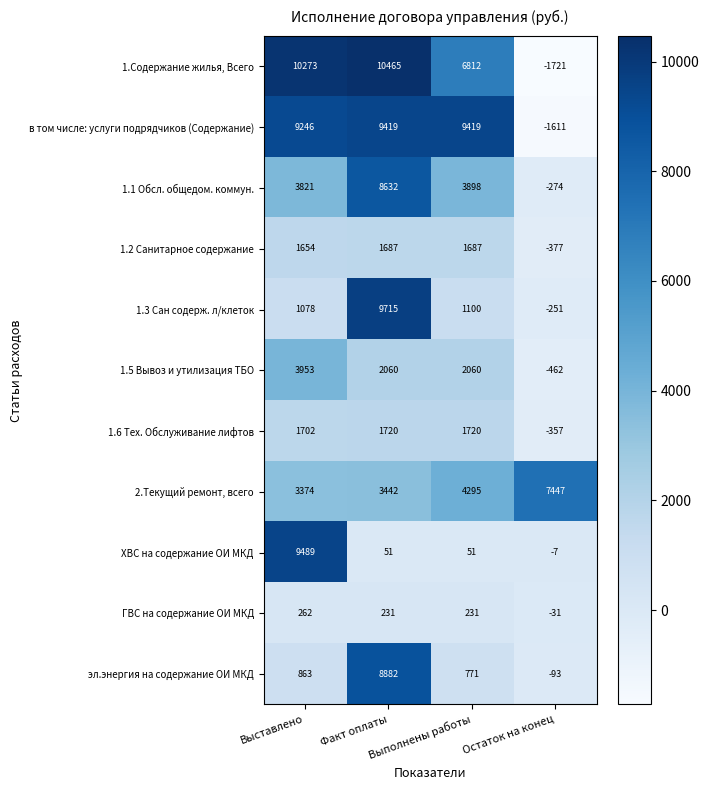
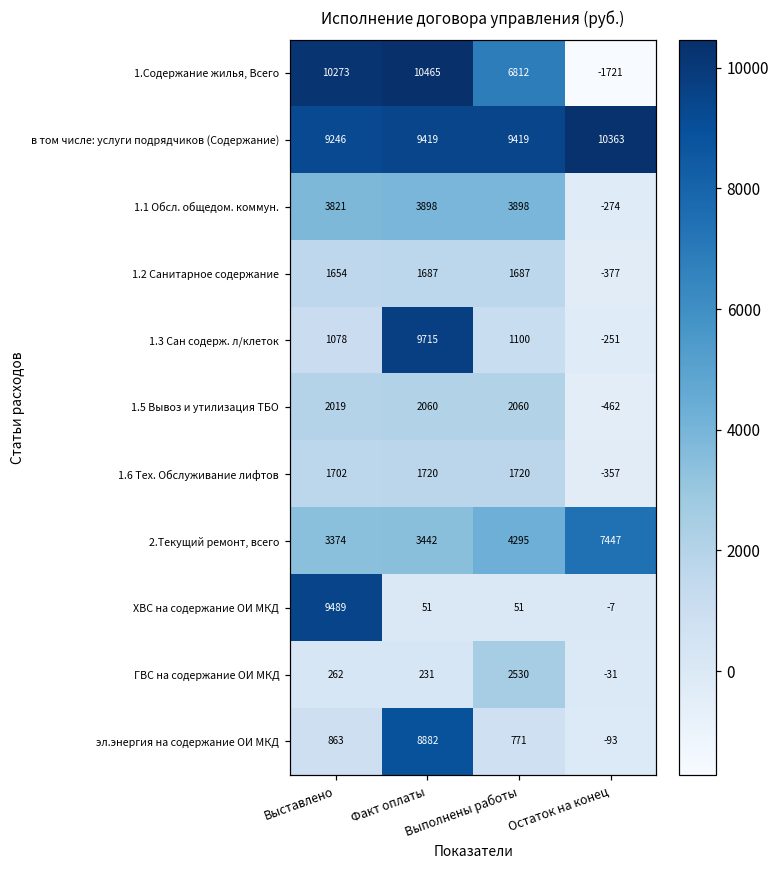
  {
    "1.Содержание жилья, Всего": {
      "Выставлено": 10273,
      "Факт оплаты": 10465,
      "Выполнены работы": 6812,
      "Остаток на конец": -1721
    },
    "в том числе: услуги подрядчиков (Содержание)": {
      "Выставлено": 9246,
      "Факт оплаты": 9419,
      "Выполнены работы": 9419,
-     "Остаток на конец": -1611
+     "Остаток на конец": 10363
    },
    "1.1 Обсл. общедом. коммун.": {
      "Выставлено": 3821,
-     "Факт оплаты": 8632,
+     "Факт оплаты": 3898,
      "Выполнены работы": 3898,
      "Остаток на конец": -274
    },
    "1.2 Санитарное содержание": {
      "Выставлено": 1654,
      "Факт оплаты": 1687,
      "Выполнены работы": 1687,
      "Остаток на конец": -377
    },
    "1.3 Сан содерж. л/клеток": {
      "Выставлено": 1078,
      "Факт оплаты": 9715,
      "Выполнены работы": 1100,
      "Остаток на конец": -251
    },
    "1.5 Вывоз и утилизация ТБО": {
-     "Выставлено": 3953,
+     "Выставлено": 2019,
      "Факт оплаты": 2060,
      "Выполнены работы": 2060,
      "Остаток на конец": -462
    },
    "1.6 Тех. Обслуживание лифтов": {
      "Выставлено": 1702,
      "Факт оплаты": 1720,
      "Выполнены работы": 1720,
      "Остаток на конец": -357
    },
    "2.Текущий ремонт, всего": {
      "Выставлено": 3374,
      "Факт оплаты": 3442,
      "Выполнены работы": 4295,
      "Остаток на конец": 7447
    },
    "ХВС на содержание ОИ МКД": {
      "Выставлено": 9489,
      "Факт оплаты": 51,
      "Выполнены работы": 51,
      "Остаток на конец": -7
    },
    "ГВС на содержание ОИ МКД": {
      "Выставлено": 262,
      "Факт оплаты": 231,
-     "Выполнены работы": 231,
+     "Выполнены работы": 2530,
      "Остаток на конец": -31
    },
    "эл.энергия на содержание ОИ МКД": {
      "Выставлено": 863,
      "Факт оплаты": 8882,
      "Выполнены работы": 771,
      "Остаток на конец": -93
    }
  }
